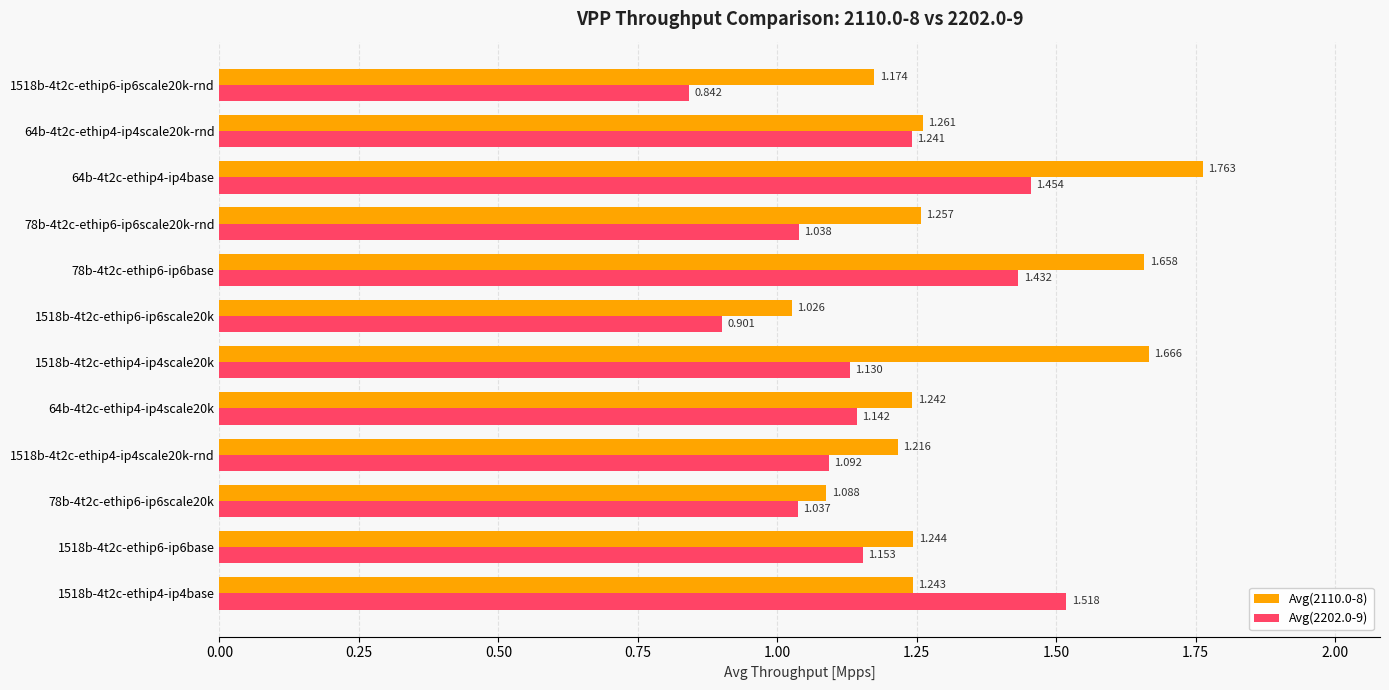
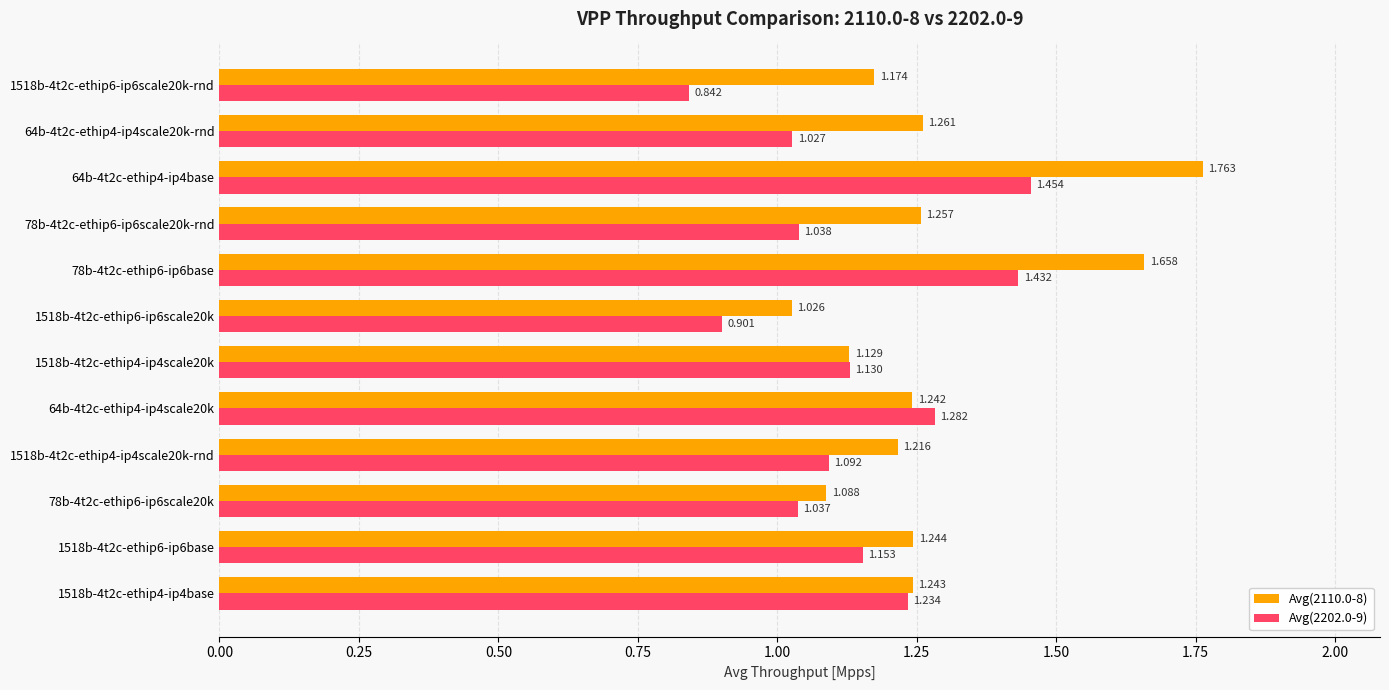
  {
    "Avg(2110.0-8)": {
      "1518b-4t2c-ethip6-ip6scale20k-rnd": 1.174,
      "64b-4t2c-ethip4-ip4scale20k-rnd": 1.261,
      "64b-4t2c-ethip4-ip4base": 1.763,
      "78b-4t2c-ethip6-ip6scale20k-rnd": 1.257,
      "78b-4t2c-ethip6-ip6base": 1.658,
      "1518b-4t2c-ethip6-ip6scale20k": 1.026,
-     "1518b-4t2c-ethip4-ip4scale20k": 1.666,
+     "1518b-4t2c-ethip4-ip4scale20k": 1.129,
      "64b-4t2c-ethip4-ip4scale20k": 1.242,
      "1518b-4t2c-ethip4-ip4scale20k-rnd": 1.216,
      "78b-4t2c-ethip6-ip6scale20k": 1.088,
      "1518b-4t2c-ethip6-ip6base": 1.244,
      "1518b-4t2c-ethip4-ip4base": 1.243
    },
    "Avg(2202.0-9)": {
      "1518b-4t2c-ethip6-ip6scale20k-rnd": 0.842,
-     "64b-4t2c-ethip4-ip4scale20k-rnd": 1.241,
+     "64b-4t2c-ethip4-ip4scale20k-rnd": 1.027,
      "64b-4t2c-ethip4-ip4base": 1.454,
      "78b-4t2c-ethip6-ip6scale20k-rnd": 1.038,
      "78b-4t2c-ethip6-ip6base": 1.432,
      "1518b-4t2c-ethip6-ip6scale20k": 0.901,
      "1518b-4t2c-ethip4-ip4scale20k": 1.130,
-     "64b-4t2c-ethip4-ip4scale20k": 1.142,
+     "64b-4t2c-ethip4-ip4scale20k": 1.282,
      "1518b-4t2c-ethip4-ip4scale20k-rnd": 1.092,
      "78b-4t2c-ethip6-ip6scale20k": 1.037,
      "1518b-4t2c-ethip6-ip6base": 1.153,
-     "1518b-4t2c-ethip4-ip4base": 1.518
+     "1518b-4t2c-ethip4-ip4base": 1.234
    }
  }
